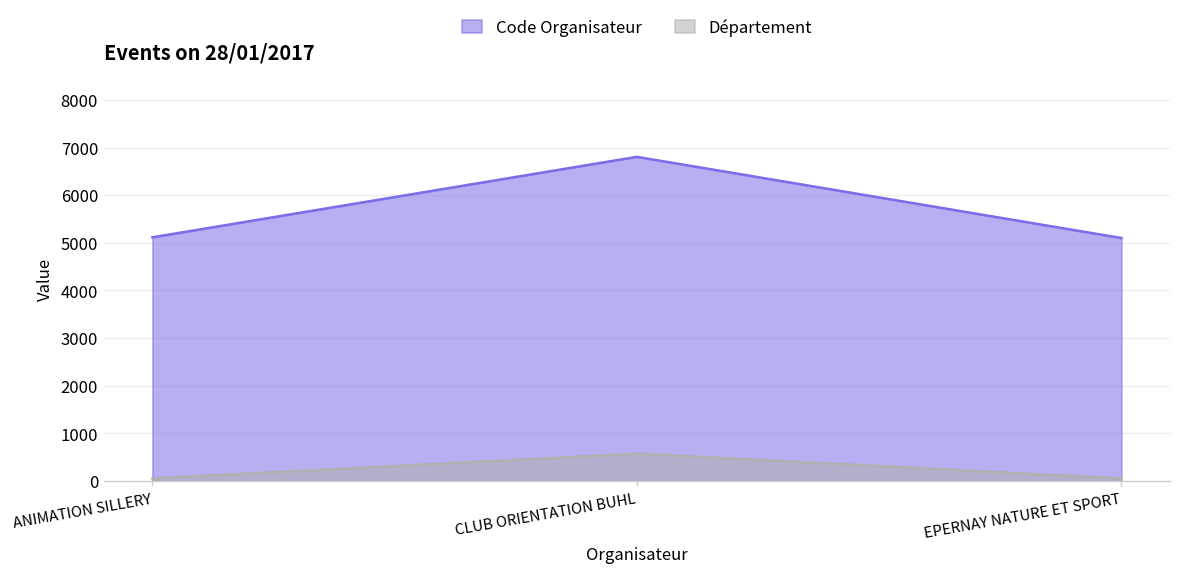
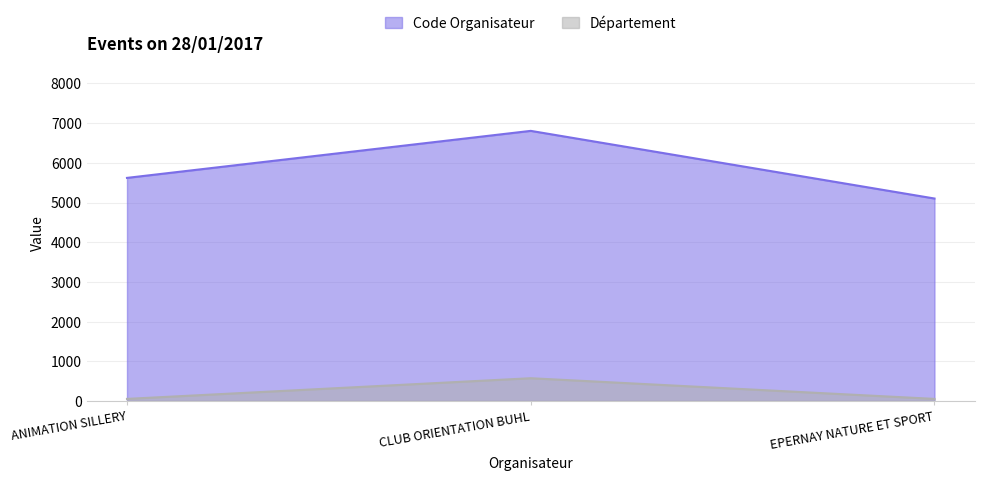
  {
    "Code Organisateur": {
-     "ANIMATION SILLERY": 5100,
+     "ANIMATION SILLERY": 5600,
      "CLUB ORIENTATION BUHL": 6800,
      "EPERNAY NATURE ET SPORT": 5100
    },
    "Département": {
      "ANIMATION SILLERY": 100,
      "CLUB ORIENTATION BUHL": 600,
      "EPERNAY NATURE ET SPORT": 100
    }
  }
